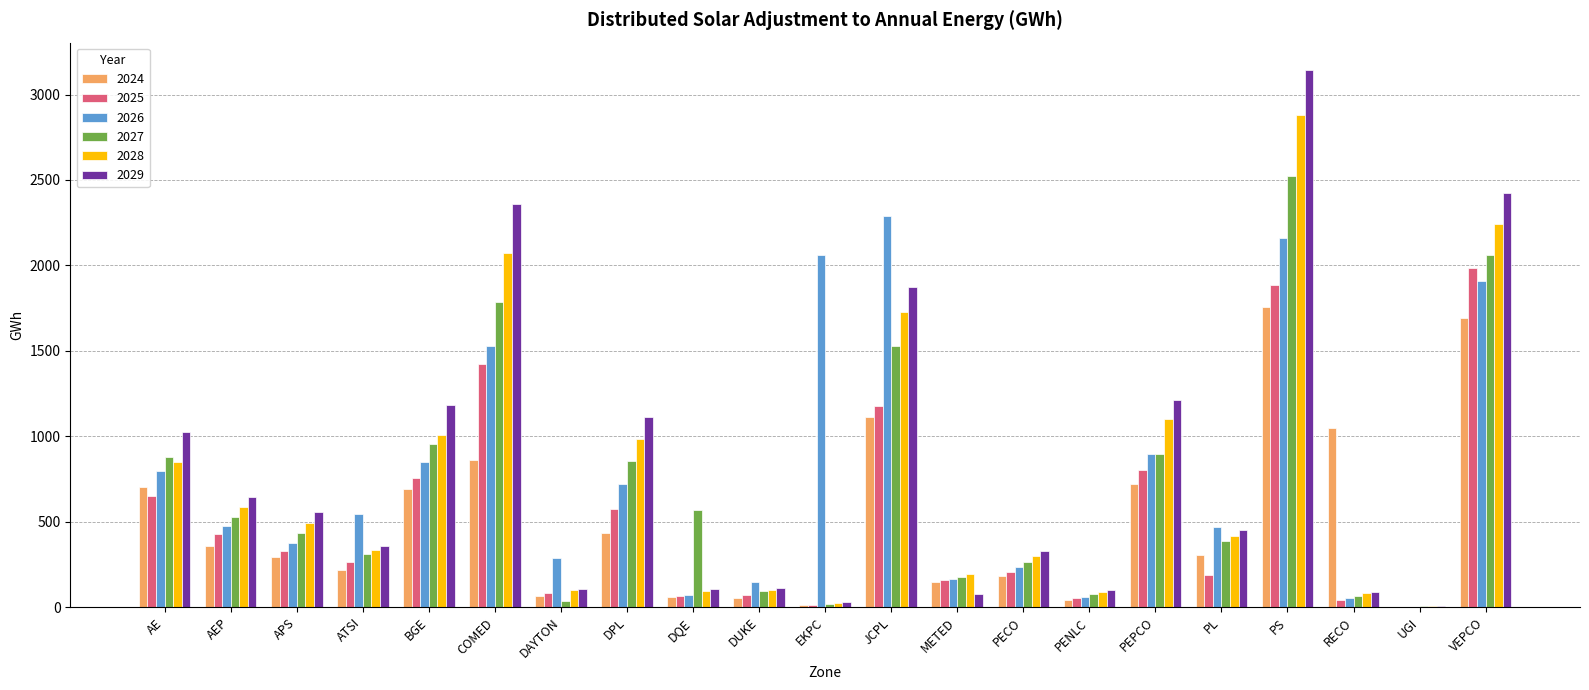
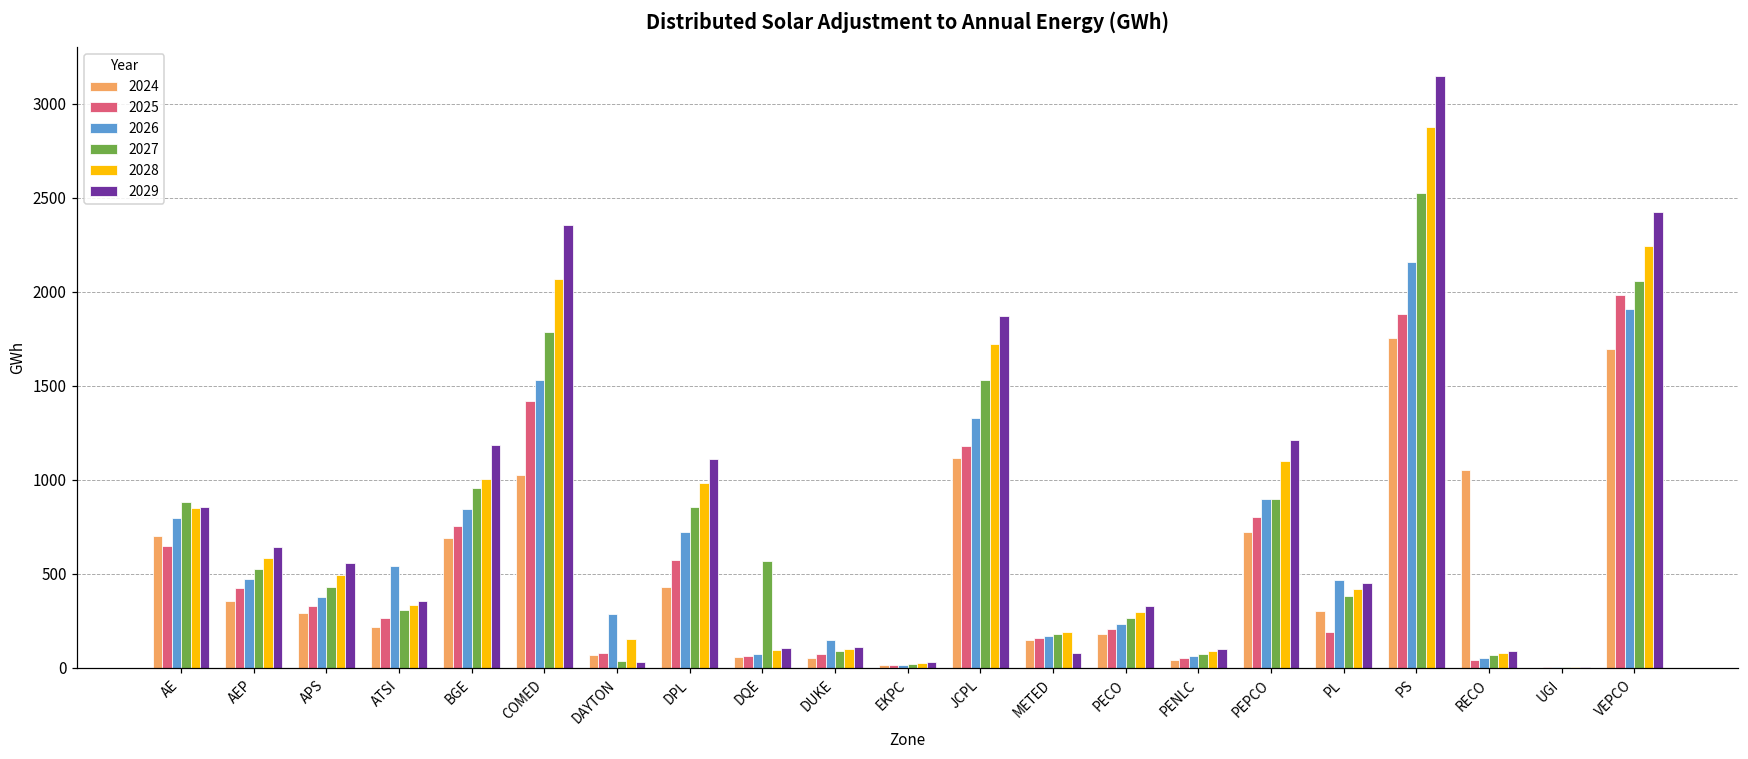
  {
    "2024": {
      "AE": 700,
      "AEP": 360,
      "APS": 290,
      "ATSI": 220,
      "BGE": 690,
-     "COMED": 860,
+     "COMED": 1030,
      "DAYTON": 70,
      "DPL": 430,
      "DQE": 60,
      "DUKE": 50,
      "JCPL": 1120,
      "METED": 150,
      "PECO": 180,
      "PENLC": 40,
      "PEPCO": 720,
      "PL": 300,
      "PS": 1760,
      "RECO": 1050,
      "VEPCO": 1690
    },
    "2025": {
      "AE": 650,
      "AEP": 430,
      "APS": 330,
      "ATSI": 260,
      "BGE": 750,
      "COMED": 1420,
      "DAYTON": 80,
      "DPL": 580,
      "DQE": 70,
      "DUKE": 70,
      "EKPC": 10,
      "JCPL": 1180,
      "METED": 160,
      "PECO": 210,
      "PENLC": 50,
      "PEPCO": 800,
      "PL": 190,
      "PS": 1880,
      "RECO": 40,
      "VEPCO": 1990
    },
    "2026": {
      "AE": 800,
      "AEP": 470,
      "APS": 380,
      "ATSI": 540,
      "BGE": 850,
      "COMED": 1530,
      "DAYTON": 290,
      "DPL": 720,
      "DQE": 70,
      "DUKE": 150,
-     "EKPC": 2060,
-     "JCPL": 2290,
+     "EKPC": 20,
+     "JCPL": 1330,
      "METED": 170,
      "PECO": 230,
      "PENLC": 60,
      "PEPCO": 900,
      "PL": 470,
      "PS": 2160,
      "RECO": 50,
      "VEPCO": 1910
    },
    "2027": {
      "AE": 880,
      "AEP": 530,
      "APS": 430,
      "ATSI": 310,
      "BGE": 950,
      "COMED": 1790,
      "DAYTON": 40,
      "DPL": 850,
      "DQE": 570,
      "DUKE": 90,
      "EKPC": 20,
      "JCPL": 1530,
      "METED": 180,
      "PECO": 260,
      "PENLC": 70,
      "PEPCO": 900,
      "PL": 380,
      "PS": 2520,
      "RECO": 70,
      "VEPCO": 2060
    },
    "2028": {
      "AE": 850,
      "AEP": 580,
      "APS": 490,
      "ATSI": 330,
      "BGE": 1010,
      "COMED": 2070,
-     "DAYTON": 100,
+     "DAYTON": 150,
      "DPL": 980,
      "DQE": 90,
      "DUKE": 100,
      "EKPC": 30,
      "JCPL": 1730,
      "METED": 190,
      "PECO": 300,
      "PENLC": 90,
      "PEPCO": 1100,
      "PL": 420,
      "PS": 2880,
      "RECO": 80,
      "VEPCO": 2240
    },
    "2029": {
-     "AE": 1030,
+     "AE": 860,
      "AEP": 640,
      "APS": 560,
      "ATSI": 360,
      "BGE": 1180,
      "COMED": 2360,
-     "DAYTON": 110,
+     "DAYTON": 30,
      "DPL": 1110,
      "DQE": 100,
      "DUKE": 110,
      "EKPC": 30,
      "JCPL": 1870,
      "METED": 80,
      "PECO": 330,
      "PENLC": 100,
      "PEPCO": 1210,
      "PL": 450,
      "PS": 3150,
      "RECO": 90,
      "VEPCO": 2420
    }
  }
